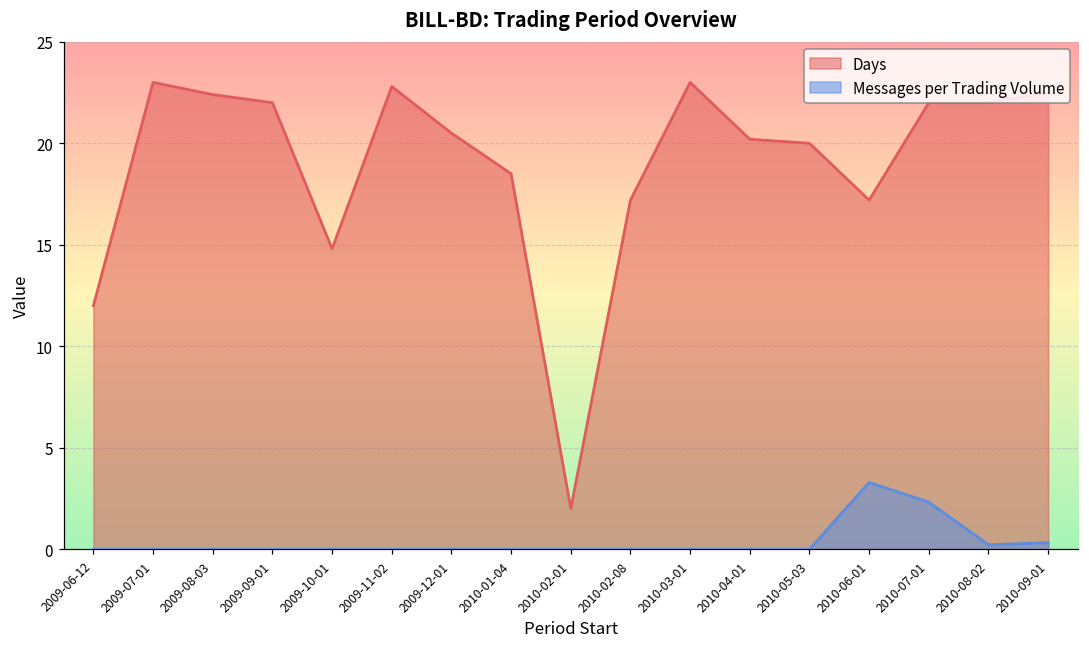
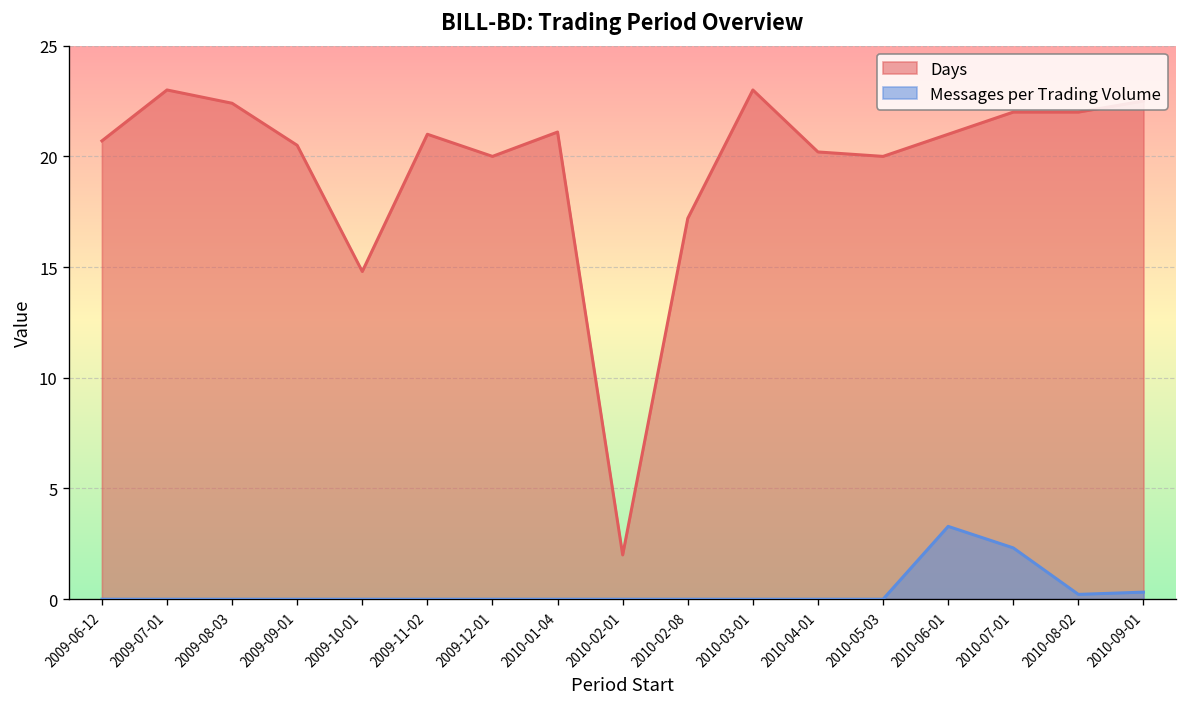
  {
    "Days": {
-     "2009-06-12": 12.0,
+     "2009-06-12": 20.7,
      "2009-07-01": 23.0,
      "2009-08-03": 22.4,
-     "2009-09-01": 22.0,
+     "2009-09-01": 20.5,
      "2009-10-01": 14.8,
-     "2009-11-02": 22.8,
-     "2009-12-01": 20.5,
-     "2010-01-04": 18.5,
+     "2009-11-02": 21.0,
+     "2009-12-01": 20.0,
+     "2010-01-04": 21.1,
      "2010-02-01": 2.0,
      "2010-02-08": 17.2,
      "2010-03-01": 23.0,
      "2010-04-01": 20.2,
      "2010-05-03": 20.0,
-     "2010-06-01": 17.2,
+     "2010-06-01": 21.0,
      "2010-07-01": 22.0,
      "2010-08-02": 22.0
    },
    "Messages per Trading Volume": {
      "2009-06-12": 0.0,
      "2009-07-01": 0.0,
      "2009-08-03": 0.0,
      "2009-09-01": 0.0,
      "2009-10-01": 0.0,
      "2009-11-02": 0.0,
      "2009-12-01": 0.0,
      "2010-01-04": 0.0,
      "2010-02-01": 0.0,
      "2010-02-08": 0.0,
      "2010-03-01": 0.0,
      "2010-04-01": 0.0,
      "2010-05-03": 0.0,
      "2010-06-01": 3.3,
      "2010-07-01": 2.3,
      "2010-08-02": 0.2,
      "2010-09-01": 0.3
    }
  }
